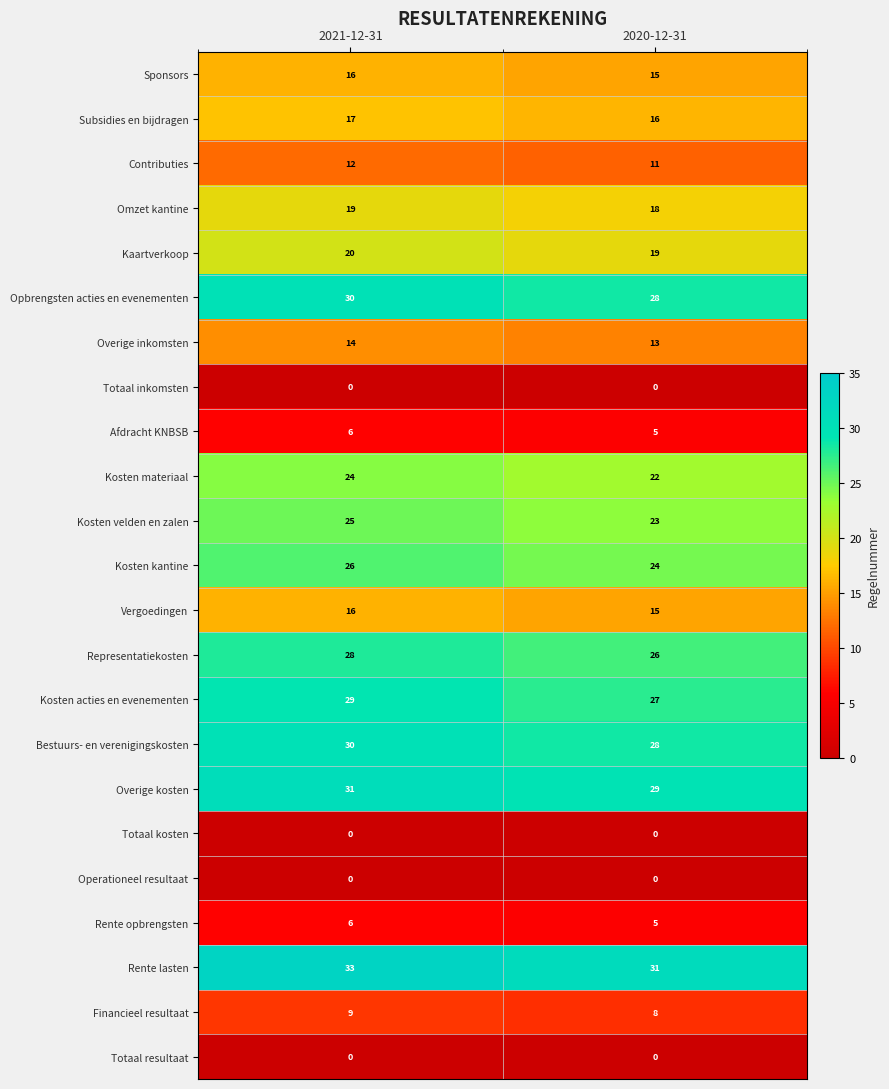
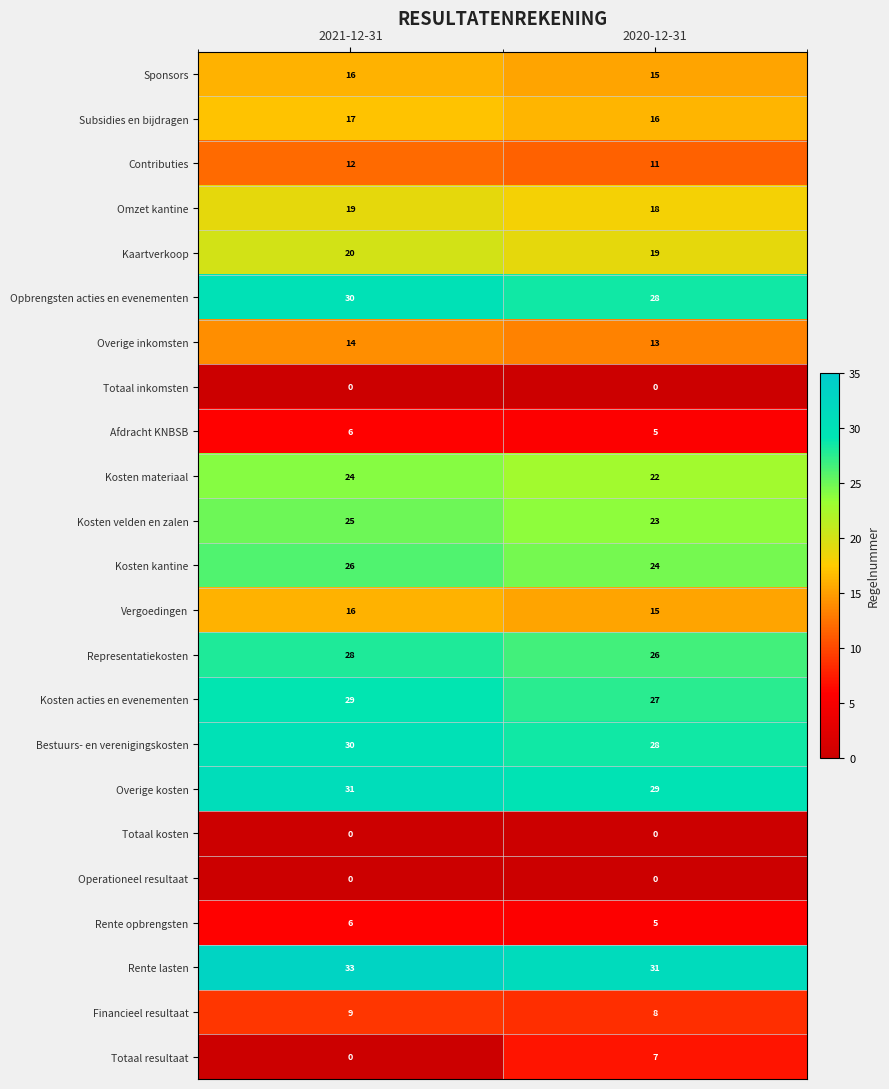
  {
    "Sponsors": {
      "2021-12-31": 16,
      "2020-12-31": 15
    },
    "Subsidies en bijdragen": {
      "2021-12-31": 17,
      "2020-12-31": 16
    },
    "Contributies": {
      "2021-12-31": 12,
      "2020-12-31": 11
    },
    "Omzet kantine": {
      "2021-12-31": 19,
      "2020-12-31": 18
    },
    "Kaartverkoop": {
      "2021-12-31": 20,
      "2020-12-31": 19
    },
    "Opbrengsten acties en evenementen": {
      "2021-12-31": 30,
      "2020-12-31": 28
    },
    "Overige inkomsten": {
      "2021-12-31": 14,
      "2020-12-31": 13
    },
    "Totaal inkomsten": {
      "2021-12-31": 0,
      "2020-12-31": 0
    },
    "Afdracht KNBSB": {
      "2021-12-31": 6,
      "2020-12-31": 5
    },
    "Kosten materiaal": {
      "2021-12-31": 24,
      "2020-12-31": 22
    },
    "Kosten velden en zalen": {
      "2021-12-31": 25,
      "2020-12-31": 23
    },
    "Kosten kantine": {
      "2021-12-31": 26,
      "2020-12-31": 24
    },
    "Vergoedingen": {
      "2021-12-31": 16,
      "2020-12-31": 15
    },
    "Representatiekosten": {
      "2021-12-31": 28,
      "2020-12-31": 26
    },
    "Kosten acties en evenementen": {
      "2021-12-31": 29,
      "2020-12-31": 27
    },
    "Bestuurs- en verenigingskosten": {
      "2021-12-31": 30,
      "2020-12-31": 28
    },
    "Overige kosten": {
      "2021-12-31": 31,
      "2020-12-31": 29
    },
    "Totaal kosten": {
      "2021-12-31": 0,
      "2020-12-31": 0
    },
    "Operationeel resultaat": {
      "2021-12-31": 0,
      "2020-12-31": 0
    },
    "Rente opbrengsten": {
      "2021-12-31": 6,
      "2020-12-31": 5
    },
    "Rente lasten": {
      "2021-12-31": 33,
      "2020-12-31": 31
    },
    "Financieel resultaat": {
      "2021-12-31": 9,
      "2020-12-31": 8
    },
    "Totaal resultaat": {
      "2021-12-31": 0,
-     "2020-12-31": 0
+     "2020-12-31": 7
    }
  }
